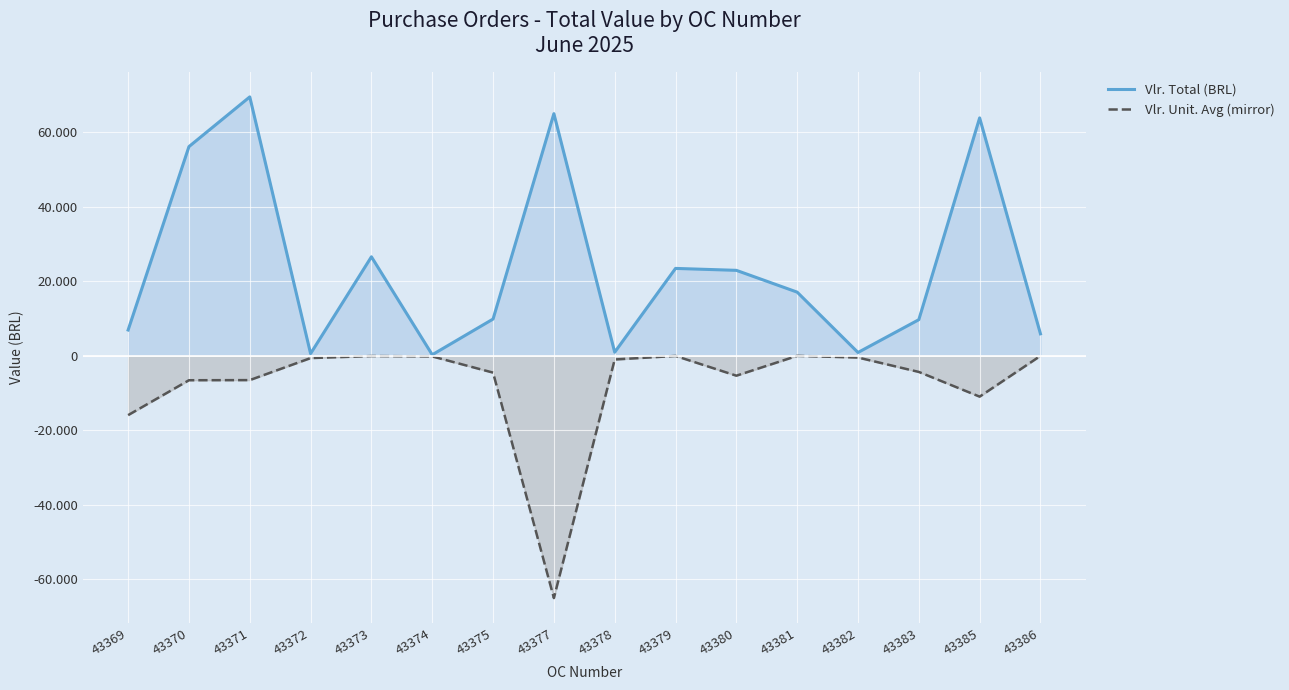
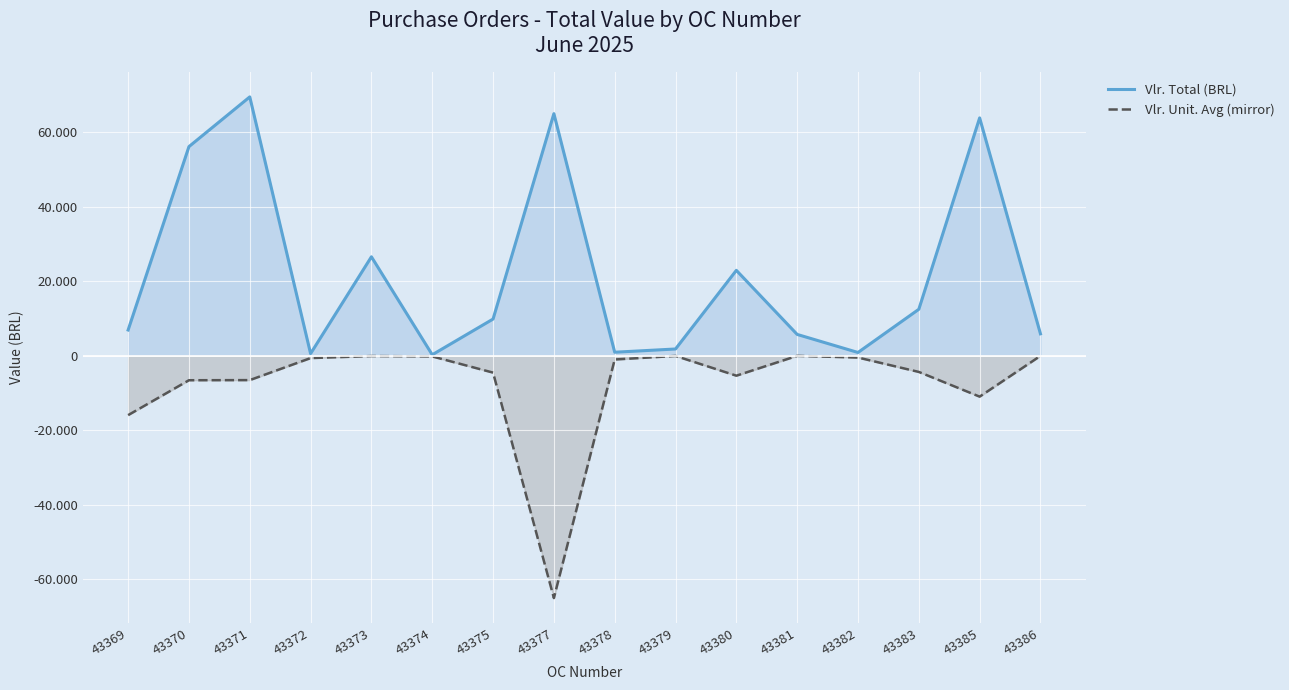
  {
    "Vlr. Total (BRL)": {
      "43369": 7,
      "43370": 56,
      "43371": 70,
      "43373": 27,
      "43375": 10,
      "43377": 65,
      "43378": 1,
-     "43379": 23,
+     "43379": 2,
      "43380": 23,
-     "43381": 17,
+     "43381": 6,
      "43382": 1,
-     "43383": 10,
+     "43383": 13,
      "43385": 64,
      "43386": 6
    },
    "Vlr. Unit. Avg (mirror)": {
      "43369": -16,
      "43370": -7,
      "43371": -7,
      "43375": -5,
      "43377": -65,
      "43378": -1,
      "43380": -5,
      "43383": -4,
      "43385": -11
    }
  }
